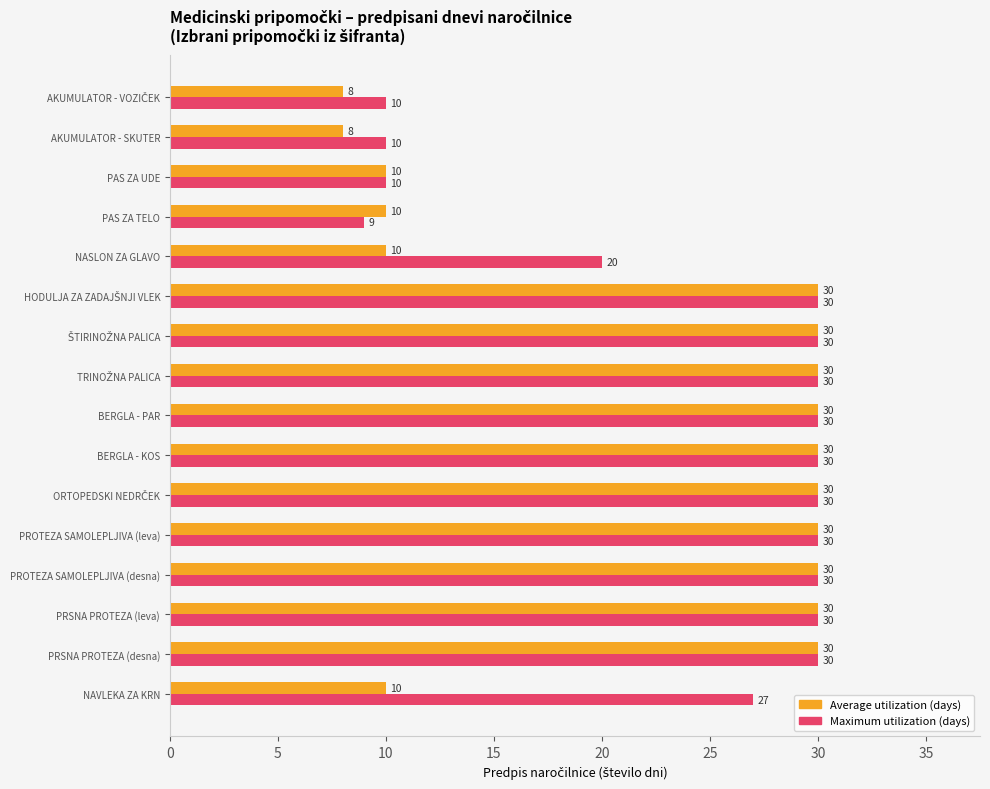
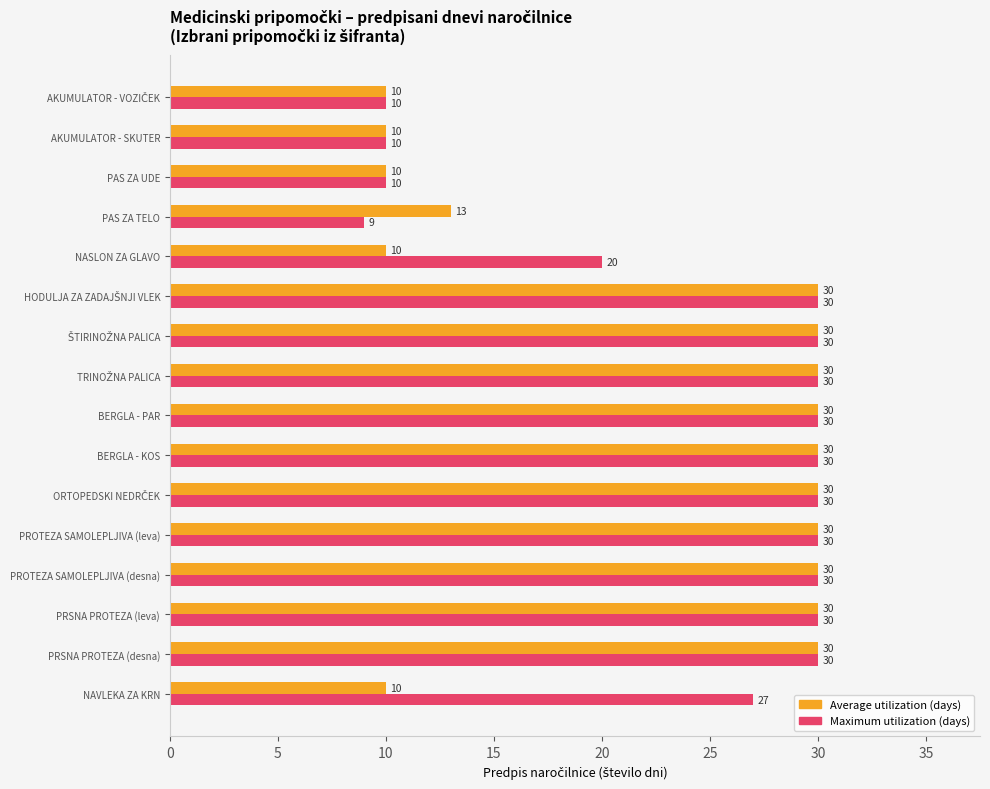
  {
    "Average utilization (days)": {
-     "AKUMULATOR - VOZIČEK": 8,
-     "AKUMULATOR - SKUTER": 8,
+     "AKUMULATOR - VOZIČEK": 10,
+     "AKUMULATOR - SKUTER": 10,
      "PAS ZA UDE": 10,
-     "PAS ZA TELO": 10,
+     "PAS ZA TELO": 13,
      "NASLON ZA GLAVO": 10,
      "HODULJA ZA ZADAJŠNJI VLEK": 30,
      "ŠTIRINOŽNA PALICA": 30,
      "TRINOŽNA PALICA": 30,
      "BERGLA - PAR": 30,
      "BERGLA - KOS": 30,
      "ORTOPEDSKI NEDRČEK": 30,
      "PROTEZA SAMOLEPLJIVA (leva)": 30,
      "PROTEZA SAMOLEPLJIVA (desna)": 30,
      "PRSNA PROTEZA (leva)": 30,
      "PRSNA PROTEZA (desna)": 30,
      "NAVLEKA ZA KRN": 10
    },
    "Maximum utilization (days)": {
      "AKUMULATOR - VOZIČEK": 10,
      "AKUMULATOR - SKUTER": 10,
      "PAS ZA UDE": 10,
      "PAS ZA TELO": 9,
      "NASLON ZA GLAVO": 20,
      "HODULJA ZA ZADAJŠNJI VLEK": 30,
      "ŠTIRINOŽNA PALICA": 30,
      "TRINOŽNA PALICA": 30,
      "BERGLA - PAR": 30,
      "BERGLA - KOS": 30,
      "ORTOPEDSKI NEDRČEK": 30,
      "PROTEZA SAMOLEPLJIVA (leva)": 30,
      "PROTEZA SAMOLEPLJIVA (desna)": 30,
      "PRSNA PROTEZA (leva)": 30,
      "PRSNA PROTEZA (desna)": 30,
      "NAVLEKA ZA KRN": 27
    }
  }
